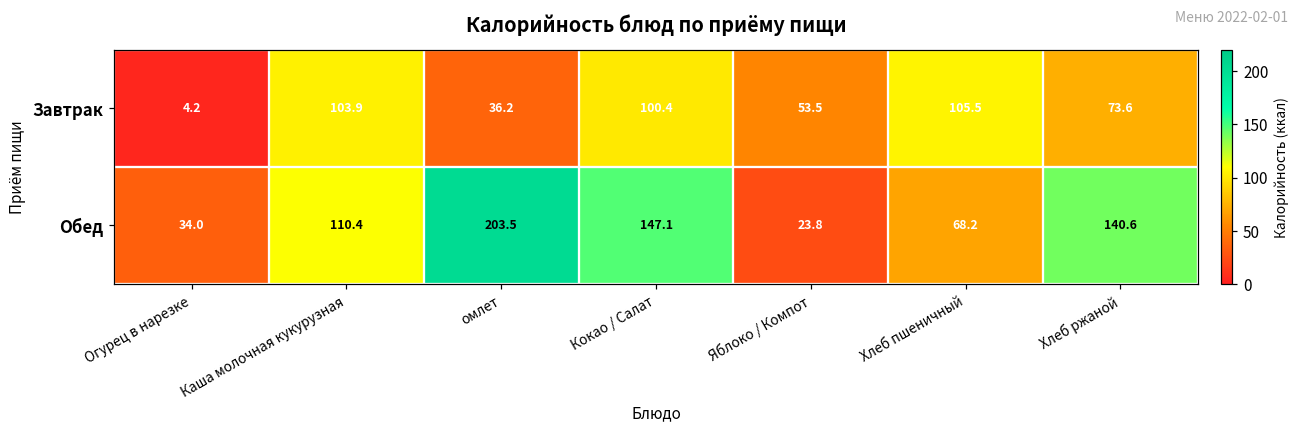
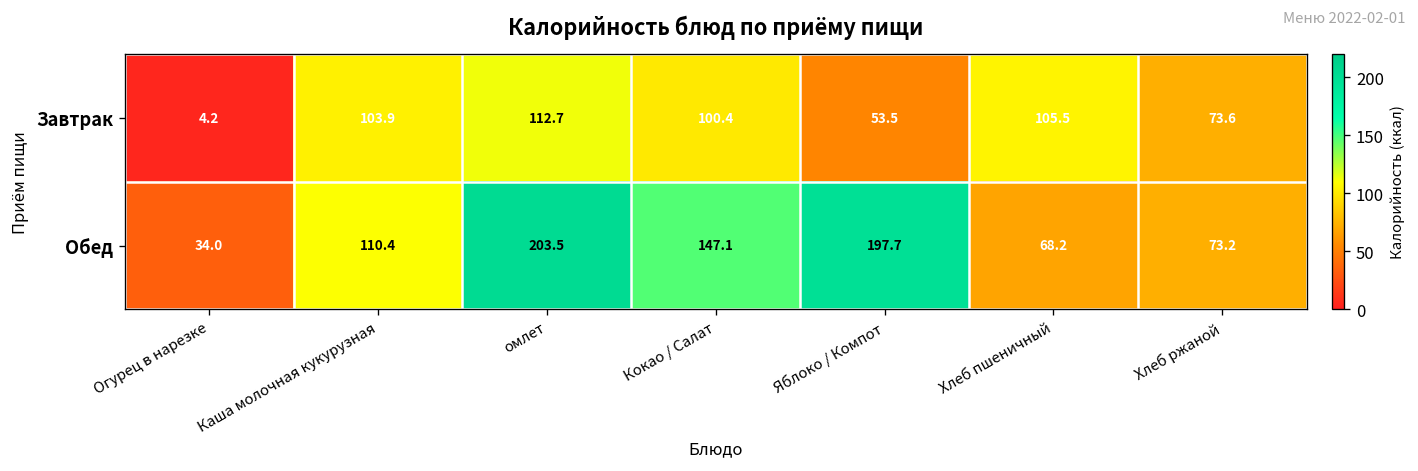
  {
    "Завтрак": {
      "Огурец в нарезке": 4.2,
      "Каша молочная кукурузная": 103.9,
-     "омлет": 36.2,
+     "омлет": 112.7,
      "Кокао / Салат": 100.4,
      "Яблоко / Компот": 53.5,
      "Хлеб пшеничный": 105.5,
      "Хлеб ржаной": 73.6
    },
    "Обед": {
      "Огурец в нарезке": 34.0,
      "Каша молочная кукурузная": 110.4,
      "омлет": 203.5,
      "Кокао / Салат": 147.1,
-     "Яблоко / Компот": 23.8,
+     "Яблоко / Компот": 197.7,
      "Хлеб пшеничный": 68.2,
-     "Хлеб ржаной": 140.6
+     "Хлеб ржаной": 73.2
    }
  }
